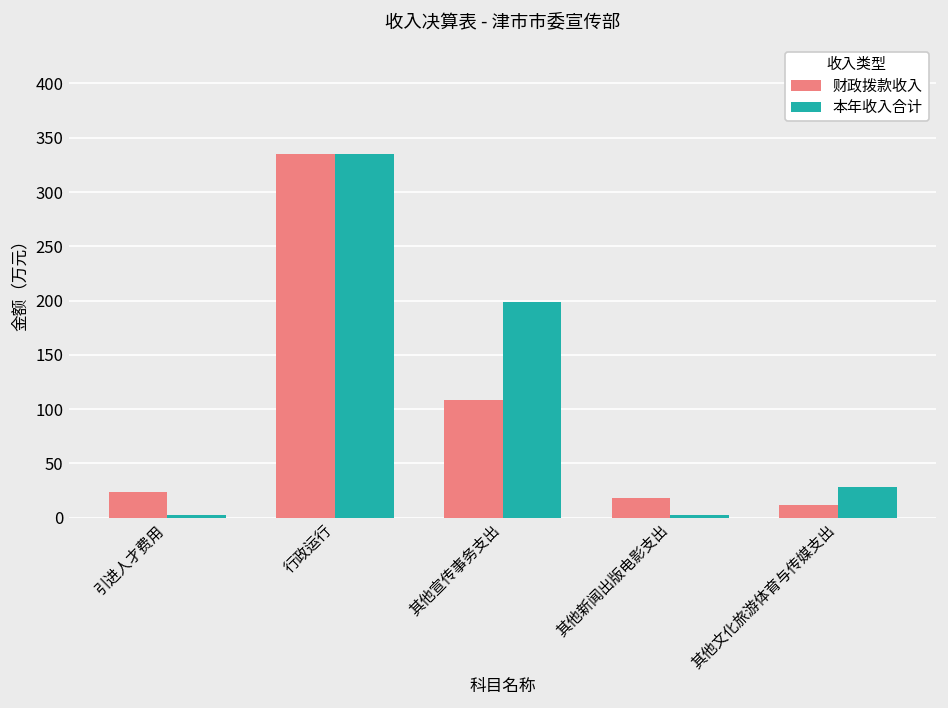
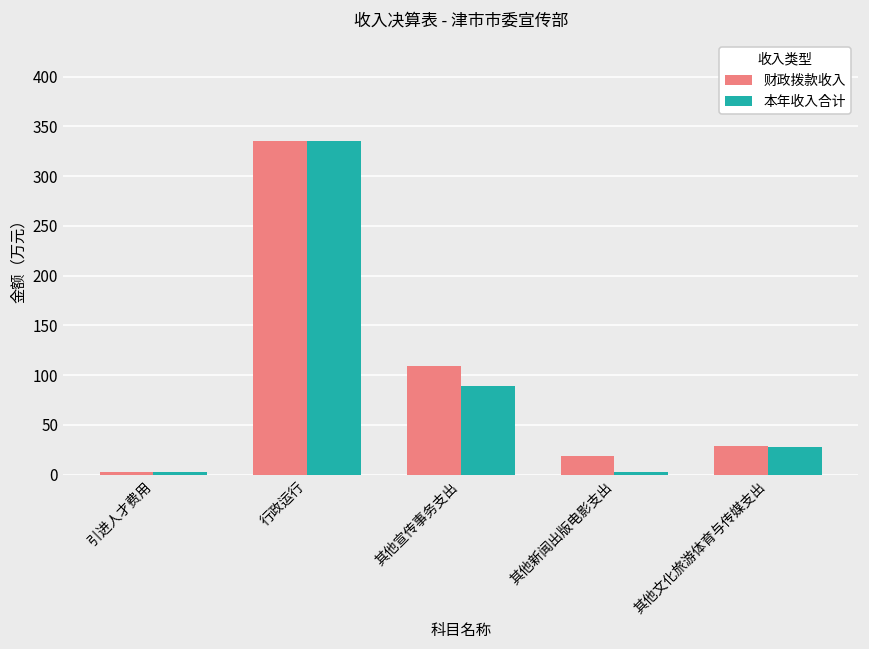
  {
    "财政拨款收入": {
-     "引进人才费用": 20,
+     "引进人才费用": 0,
      "行政运行": 340,
      "其他宣传事务支出": 110,
      "其他新闻出版电影支出": 20,
-     "其他文化旅游体育与传媒支出": 10
+     "其他文化旅游体育与传媒支出": 30
    },
    "本年收入合计": {
      "行政运行": 340,
-     "其他宣传事务支出": 200,
+     "其他宣传事务支出": 90,
      "其他新闻出版电影支出": 0,
      "其他文化旅游体育与传媒支出": 30
    }
  }
